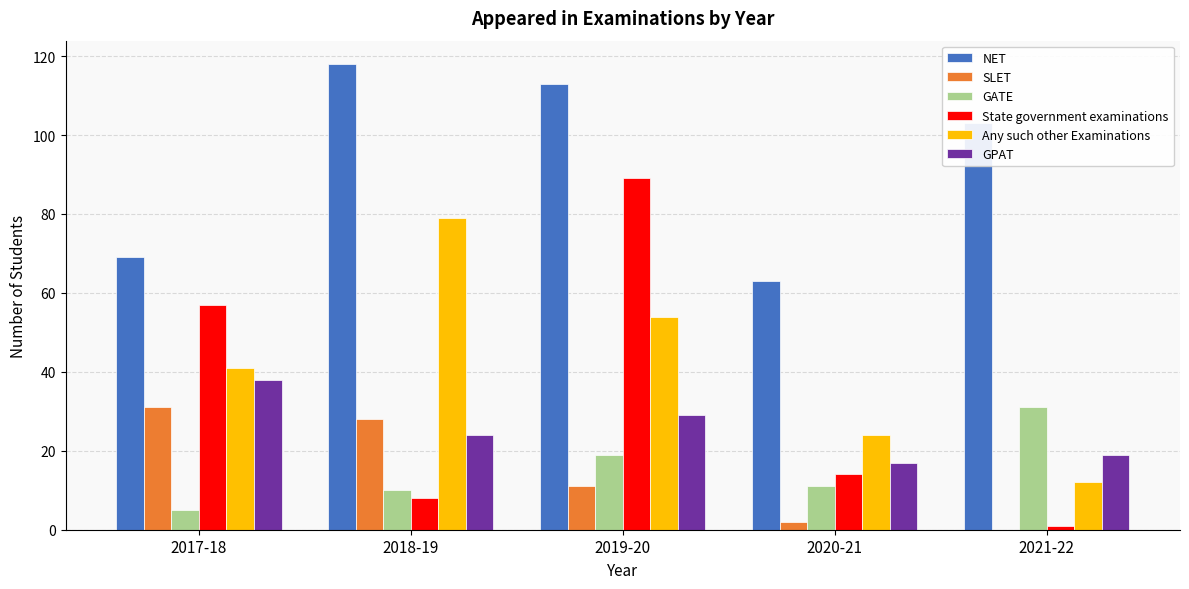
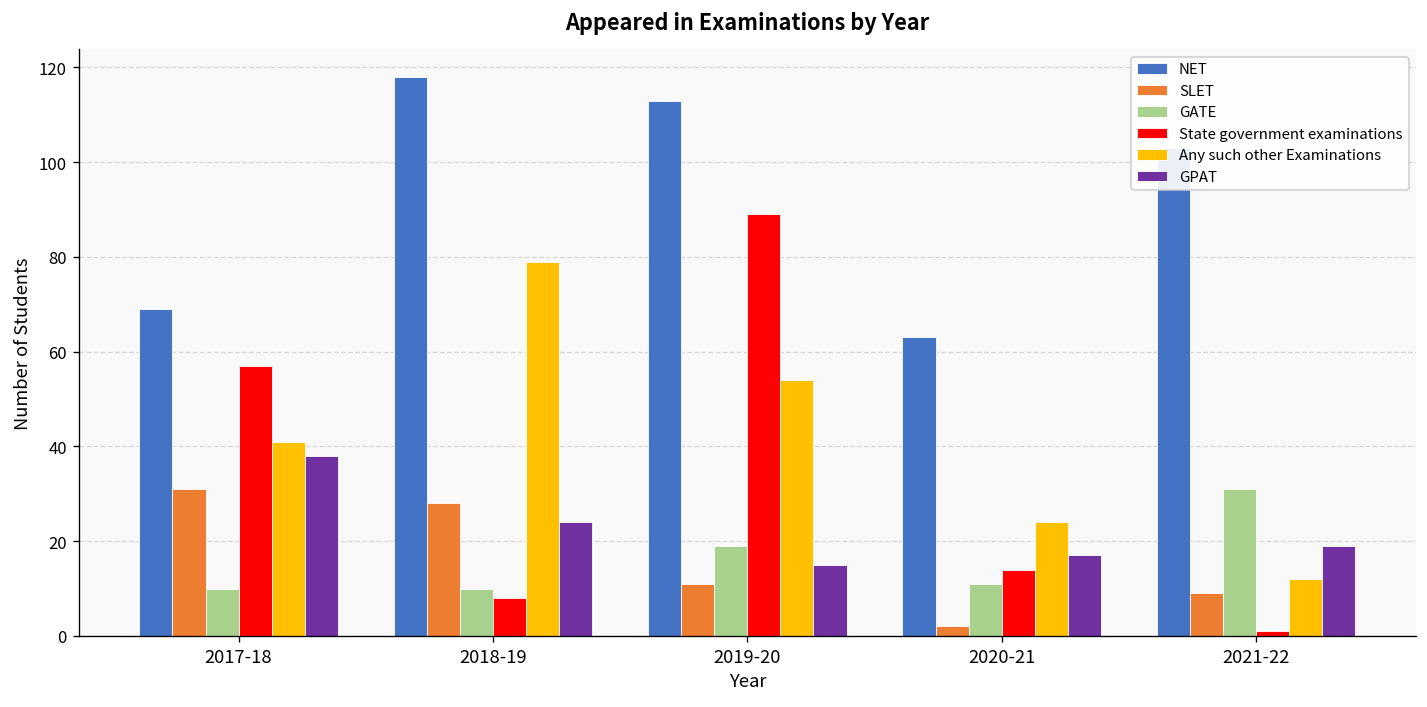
  {
    "NET": {
      "2017-18": 69,
      "2018-19": 118,
      "2019-20": 113,
      "2020-21": 63
    },
    "SLET": {
      "2017-18": 31,
      "2018-19": 28,
      "2019-20": 11,
      "2020-21": 2,
-     "2021-22": 0
+     "2021-22": 9
    },
    "GATE": {
-     "2017-18": 5,
+     "2017-18": 10,
      "2018-19": 10,
      "2019-20": 19,
      "2020-21": 11,
      "2021-22": 31
    },
    "State government examinations": {
      "2017-18": 57,
      "2018-19": 8,
      "2019-20": 89,
      "2020-21": 14,
      "2021-22": 1
    },
    "Any such other Examinations": {
      "2017-18": 41,
      "2018-19": 79,
      "2019-20": 54,
      "2020-21": 24,
      "2021-22": 12
    },
    "GPAT": {
      "2017-18": 38,
      "2018-19": 24,
-     "2019-20": 29,
+     "2019-20": 15,
      "2020-21": 17,
      "2021-22": 19
    }
  }
